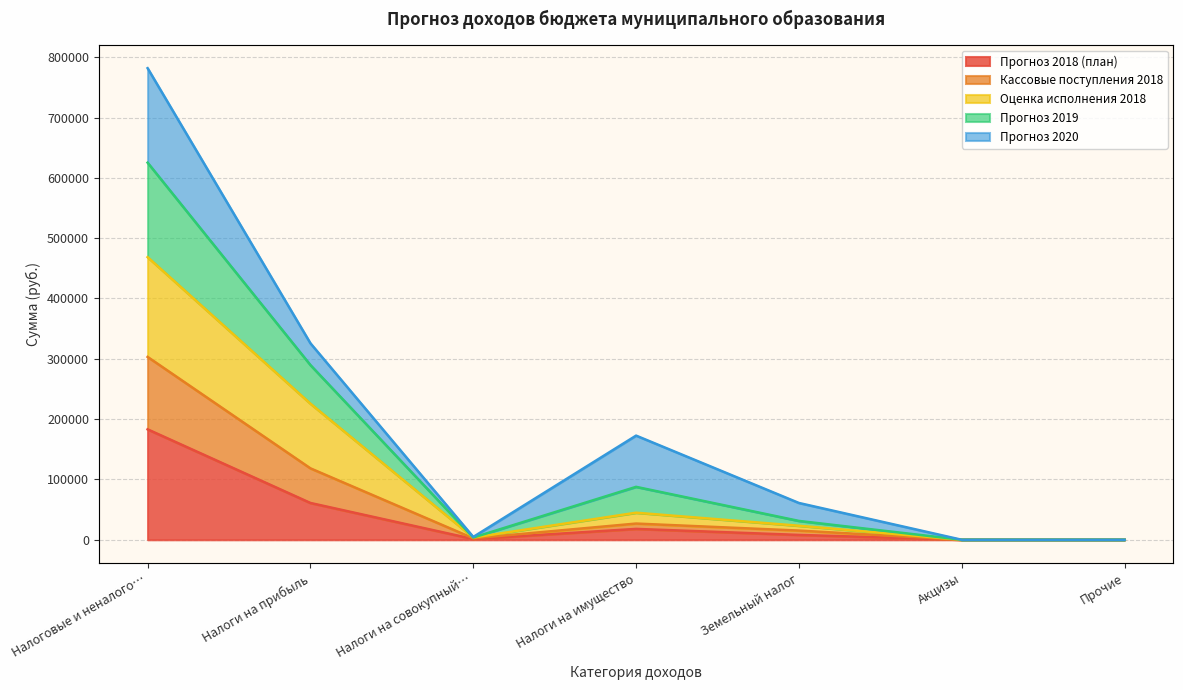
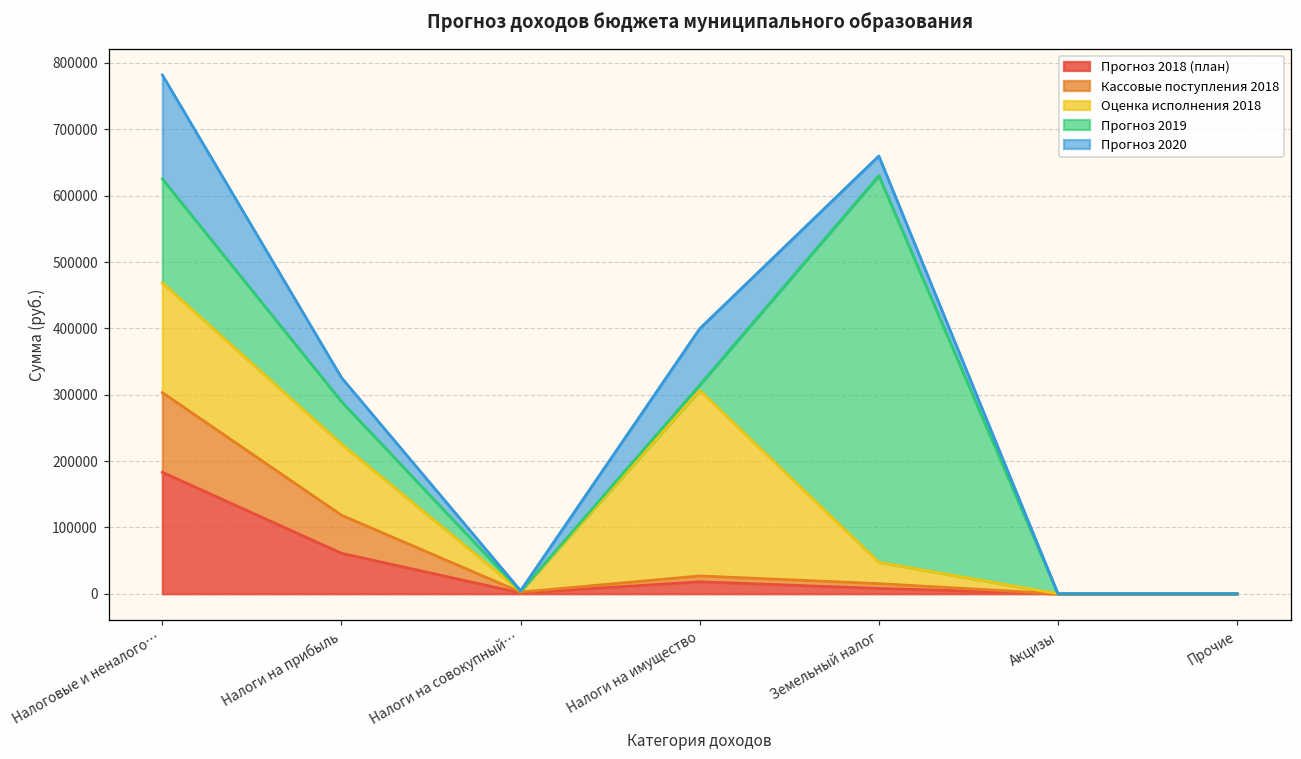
  {
    "Оценка исполнения 2018": {
      "Налоговые и неналого…": 170000,
      "Налоги на прибыль": 110000,
-     "Налоги на имущество": 20000,
-     "Земельный налог": 10000
+     "Налоги на имущество": 280000,
+     "Земельный налог": 30000
    },
    "Прогноз 2019": {
      "Налоговые и неналого…": 160000,
      "Налоги на прибыль": 60000,
-     "Налоги на имущество": 40000,
-     "Земельный налог": 10000
+     "Налоги на имущество": 10000,
+     "Земельный налог": 580000
    },
    "Прогноз 2020": {
      "Налоговые и неналого…": 160000,
      "Налоги на прибыль": 40000,
      "Налоги на имущество": 80000,
      "Земельный налог": 30000
    }
  }
